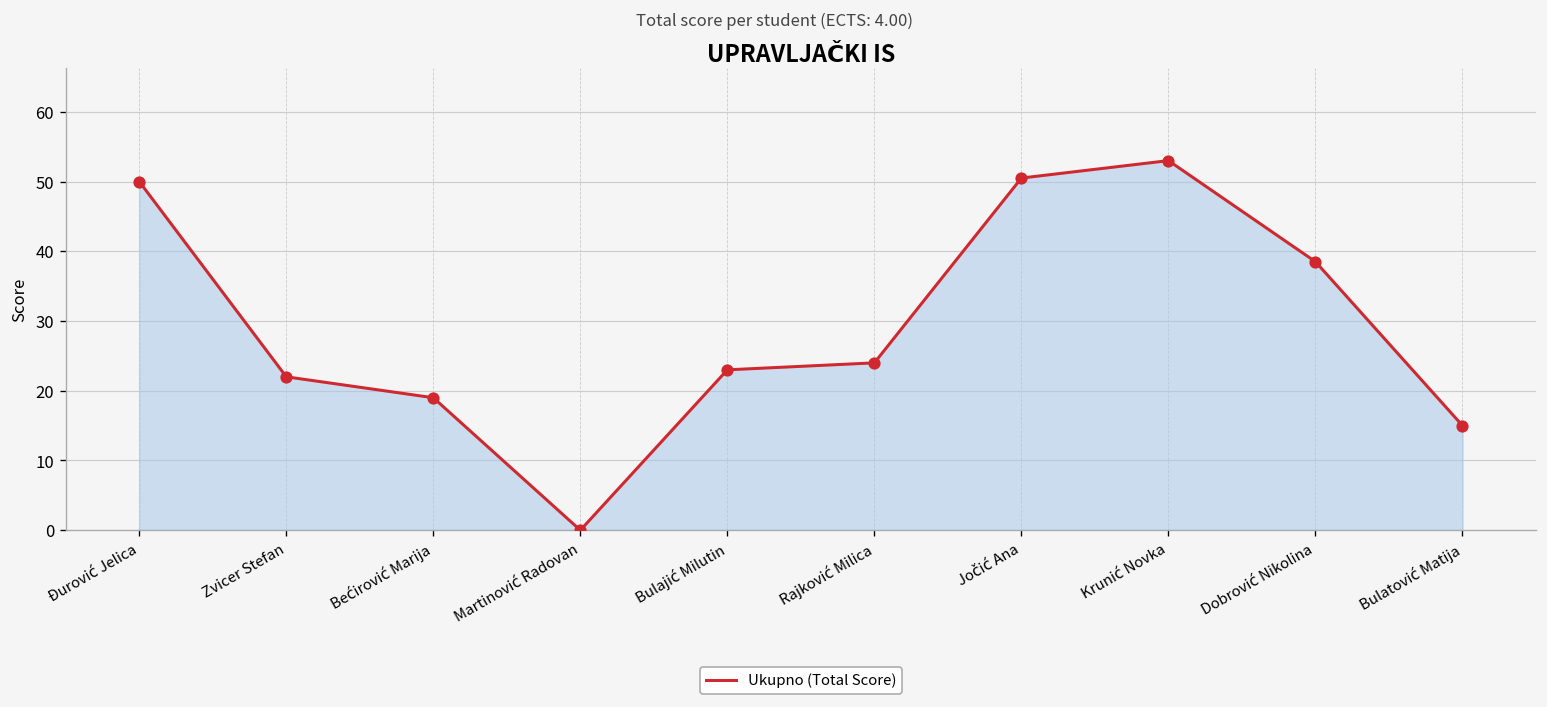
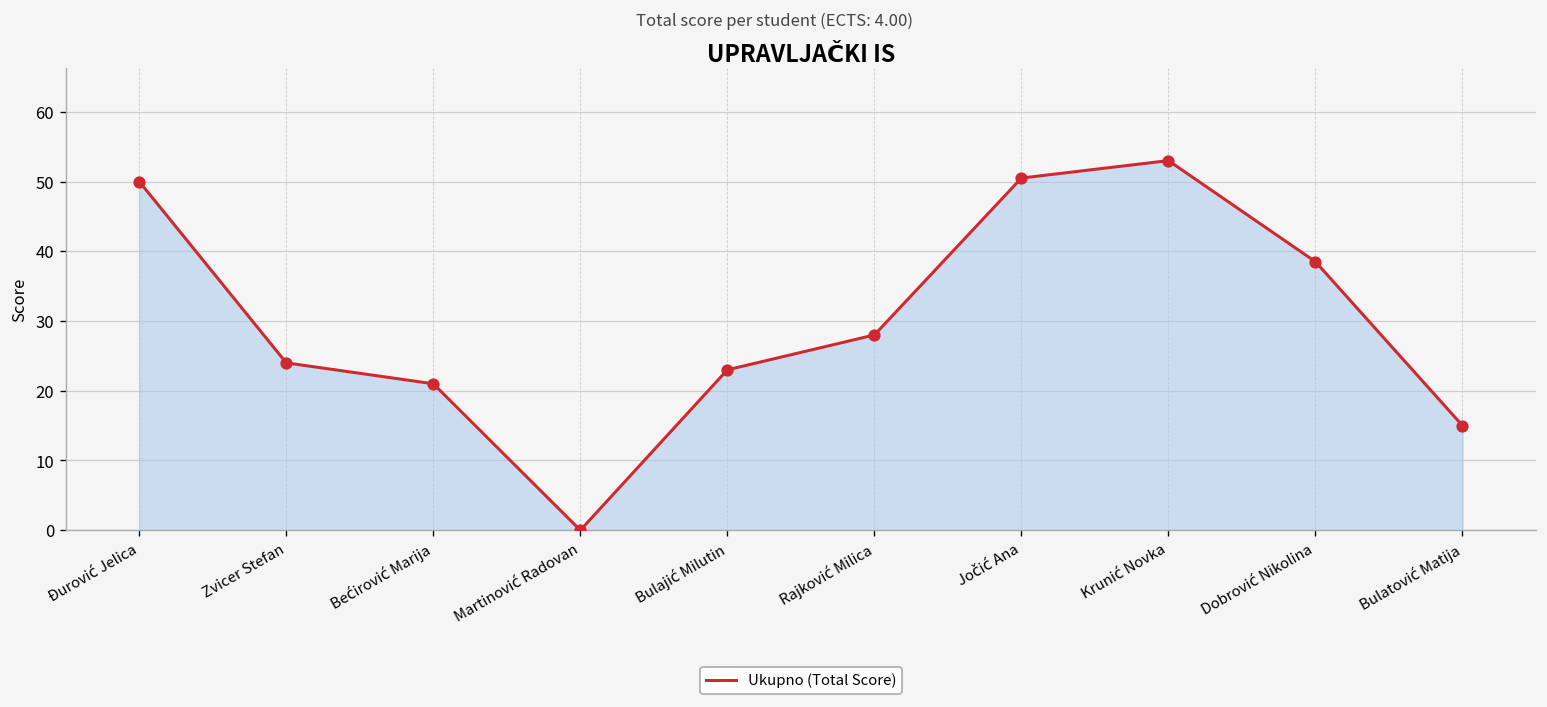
  {
    "Đurović Jelica": 50,
-   "Zvicer Stefan": 22,
-   "Bećirović Marija": 19,
+   "Zvicer Stefan": 24,
+   "Bećirović Marija": 21,
    "Martinović Radovan": 0,
    "Bulajić Milutin": 23,
-   "Rajković Milica": 24,
+   "Rajković Milica": 28,
    "Jočić Ana": 51,
    "Krunić Novka": 53,
    "Dobrović Nikolina": 39,
    "Bulatović Matija": 15
  }
